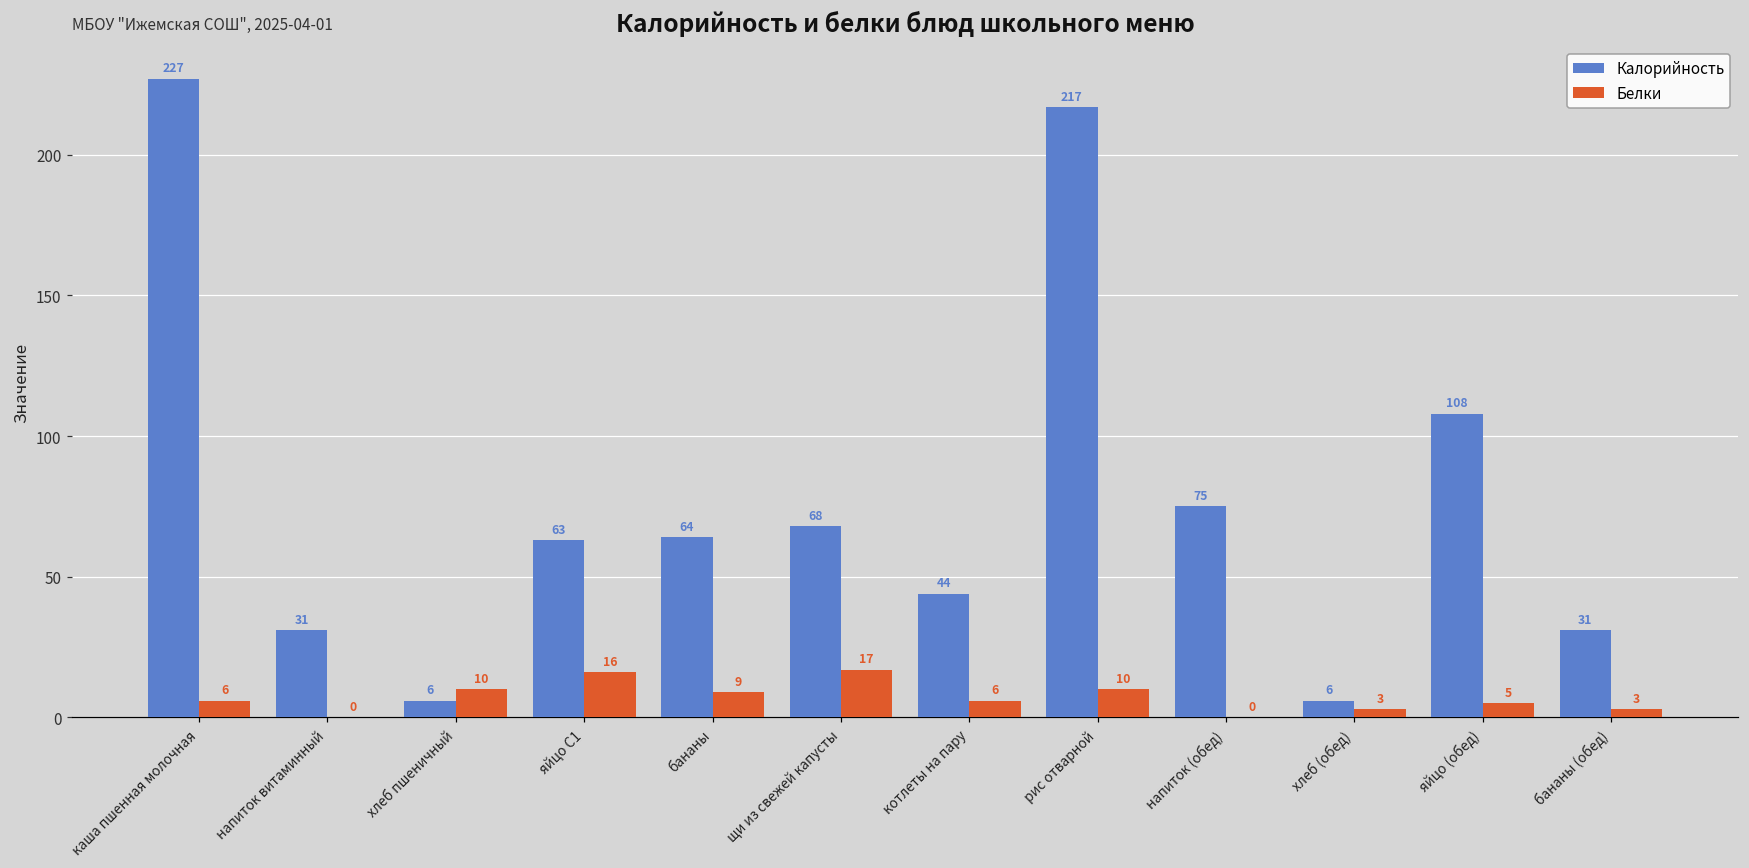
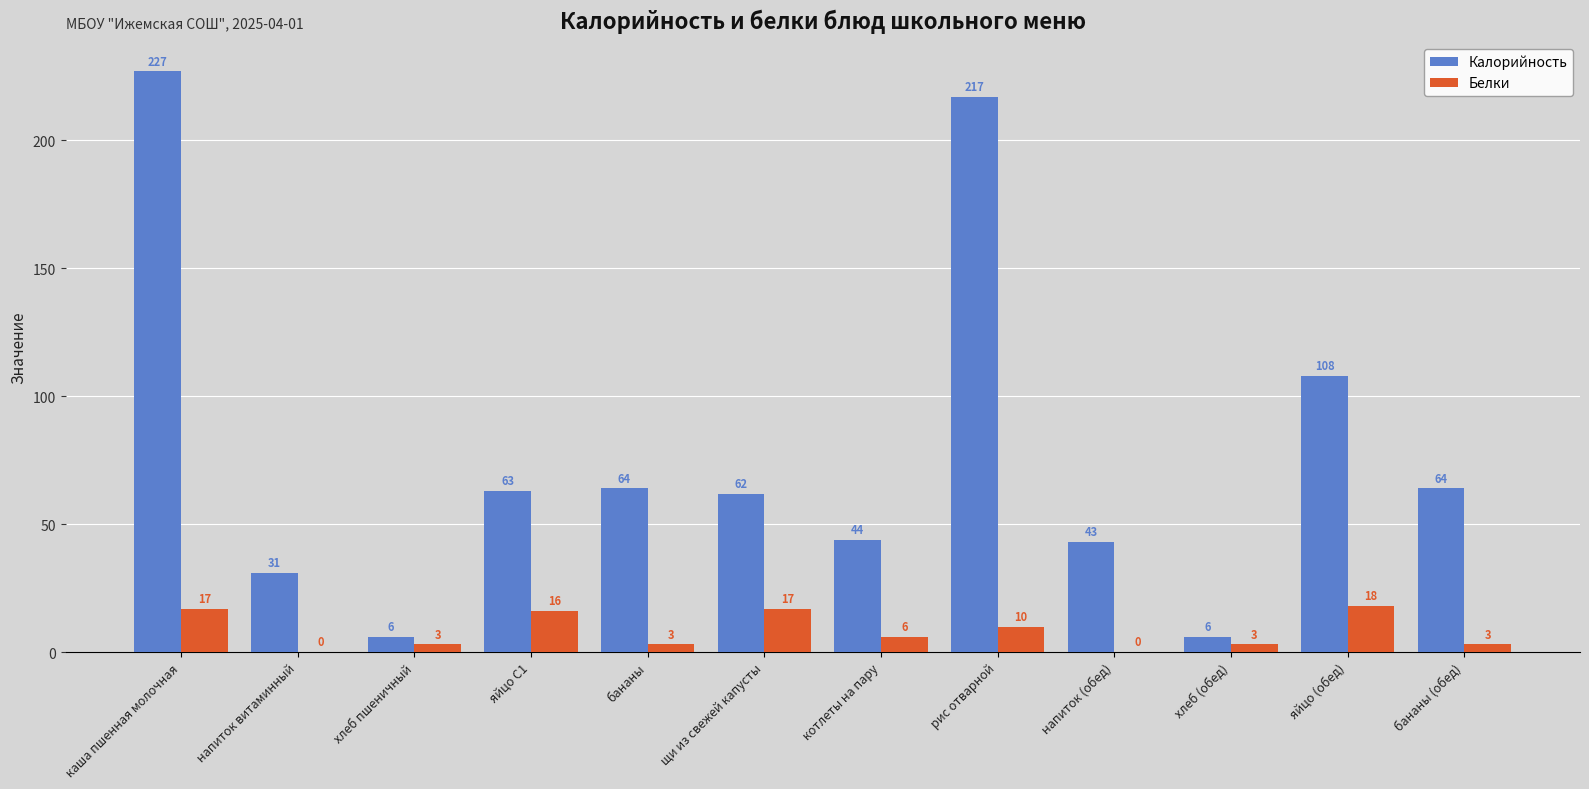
  {
    "Калорийность": {
      "каша пшенная молочная": 227,
      "напиток витаминный": 31,
      "хлеб пшеничный": 6,
      "яйцо С1": 63,
      "бананы": 64,
-     "щи из свежей капусты": 68,
+     "щи из свежей капусты": 62,
      "котлеты на пару": 44,
      "рис отварной": 217,
-     "напиток (обед)": 75,
+     "напиток (обед)": 43,
      "хлеб (обед)": 6,
      "яйцо (обед)": 108,
-     "бананы (обед)": 31
+     "бананы (обед)": 64
    },
    "Белки": {
-     "каша пшенная молочная": 6,
+     "каша пшенная молочная": 17,
      "напиток витаминный": 0,
-     "хлеб пшеничный": 10,
+     "хлеб пшеничный": 3,
      "яйцо С1": 16,
-     "бананы": 9,
+     "бананы": 3,
      "щи из свежей капусты": 17,
      "котлеты на пару": 6,
      "рис отварной": 10,
      "напиток (обед)": 0,
      "хлеб (обед)": 3,
-     "яйцо (обед)": 5,
+     "яйцо (обед)": 18,
      "бананы (обед)": 3
    }
  }
